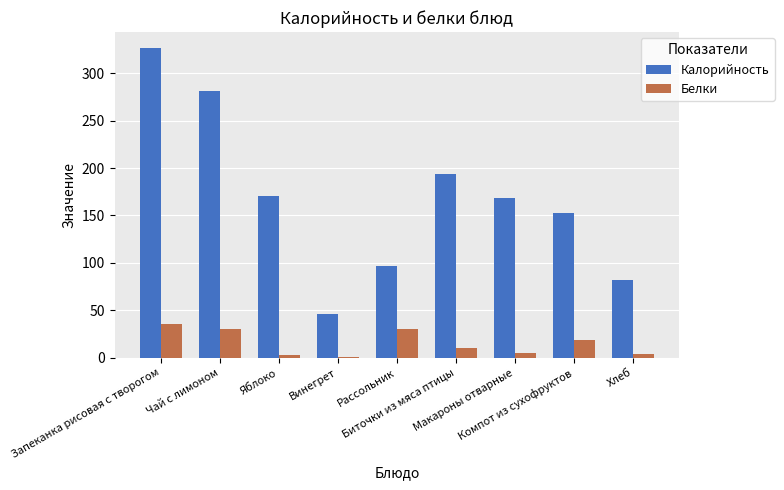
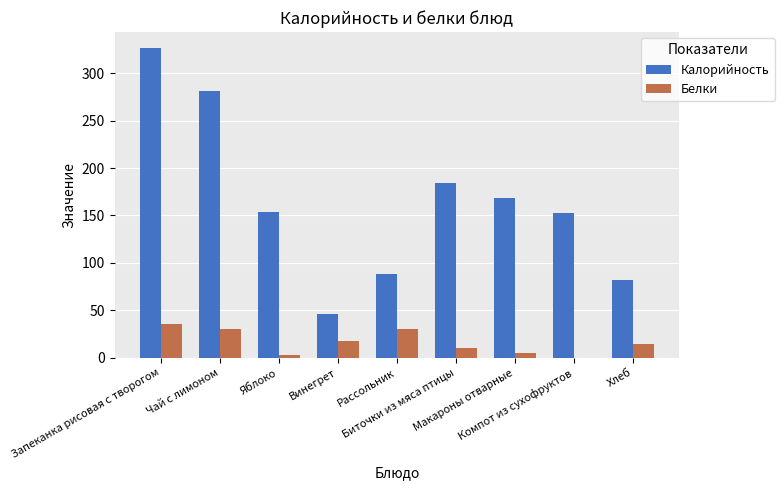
  {
    "Калорийность": {
      "Запеканка рисовая с творогом": 330,
      "Чай с лимоном": 280,
-     "Яблоко": 170,
+     "Яблоко": 150,
      "Винегрет": 50,
-     "Рассольник": 100,
-     "Биточки из мяса птицы": 190,
+     "Рассольник": 90,
+     "Биточки из мяса птицы": 180,
      "Макароны отварные": 170,
      "Компот из сухофруктов": 150,
      "Хлеб": 80
    },
    "Белки": {
      "Запеканка рисовая с творогом": 40,
      "Чай с лимоном": 30,
      "Яблоко": 0,
-     "Винегрет": 0,
+     "Винегрет": 20,
      "Рассольник": 30,
      "Биточки из мяса птицы": 10,
      "Макароны отварные": 10,
-     "Компот из сухофруктов": 20,
-     "Хлеб": 0
+     "Компот из сухофруктов": 0,
+     "Хлеб": 10
    }
  }
